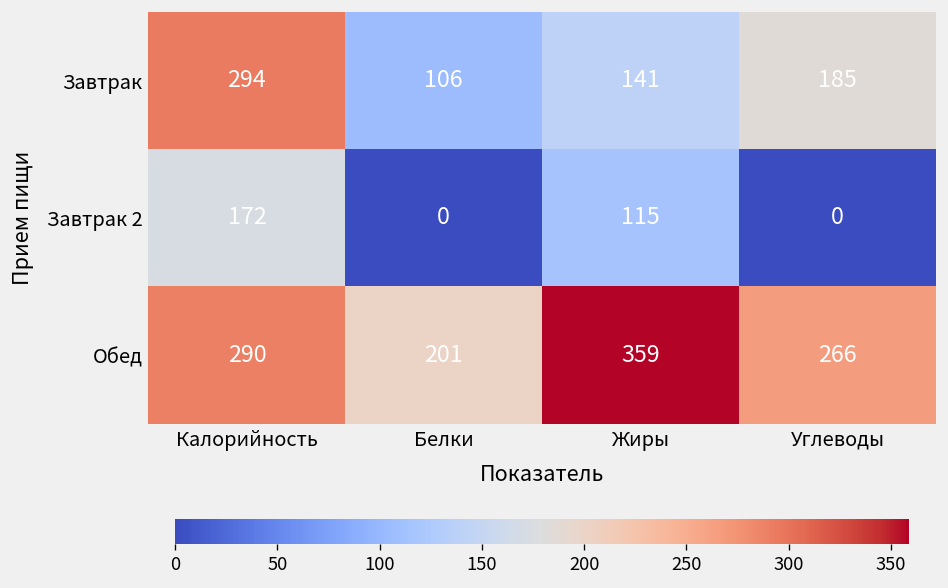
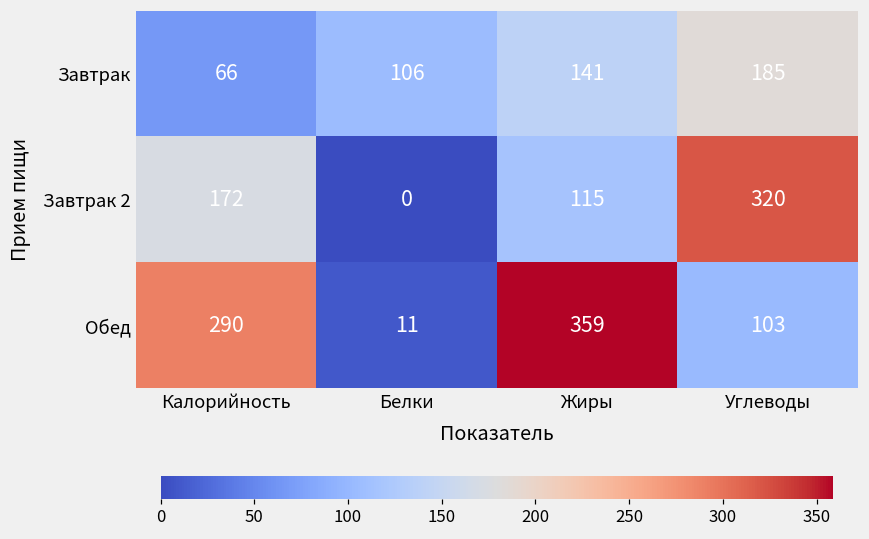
  {
    "Завтрак": {
-     "Калорийность": 294,
+     "Калорийность": 66,
      "Белки": 106,
      "Жиры": 141
    },
    "Завтрак 2": {
      "Белки": 0,
      "Жиры": 115,
-     "Углеводы": 0
+     "Углеводы": 320
    },
    "Обед": {
      "Калорийность": 290,
-     "Белки": 201,
+     "Белки": 11,
      "Жиры": 359,
-     "Углеводы": 266
+     "Углеводы": 103
    }
  }
